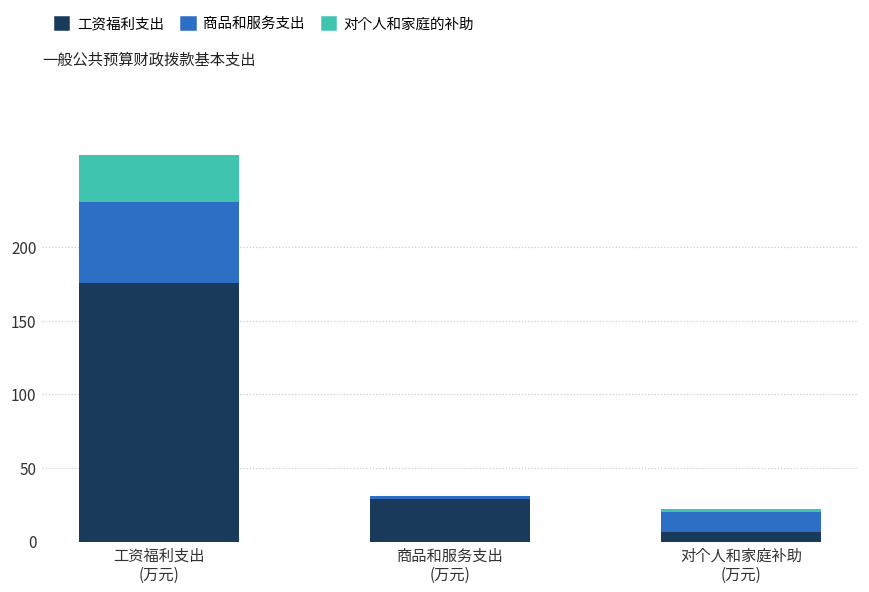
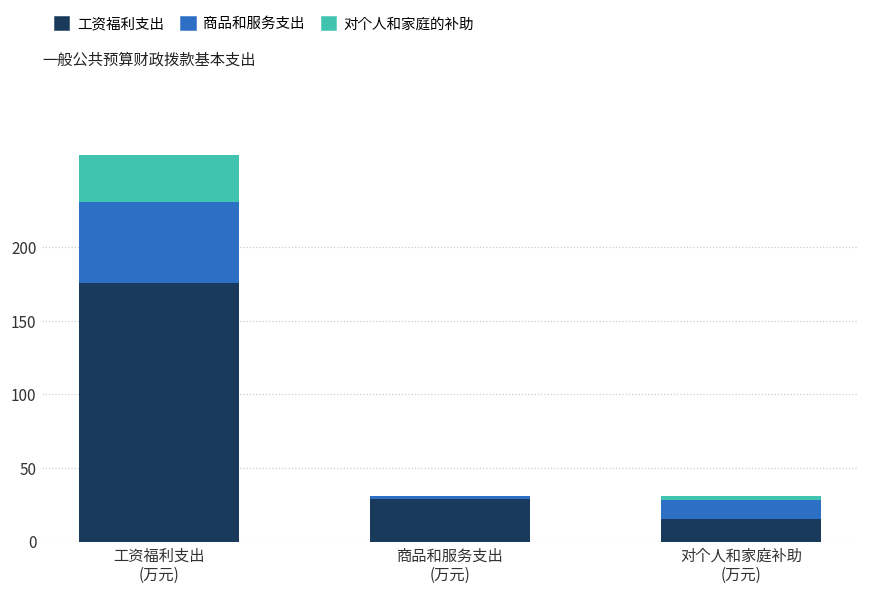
  {
    "工资福利支出": {
      "工资福利支出 (万元)": 175,
      "商品和服务支出 (万元)": 29,
-     "对个人和家庭补助 (万元)": 7
+     "对个人和家庭补助 (万元)": 15
    },
    "商品和服务支出": {
      "工资福利支出 (万元)": 56,
      "对个人和家庭补助 (万元)": 13
    },
    "对个人和家庭的补助": {
      "工资福利支出 (万元)": 32,
      "对个人和家庭补助 (万元)": 2
    }
  }
